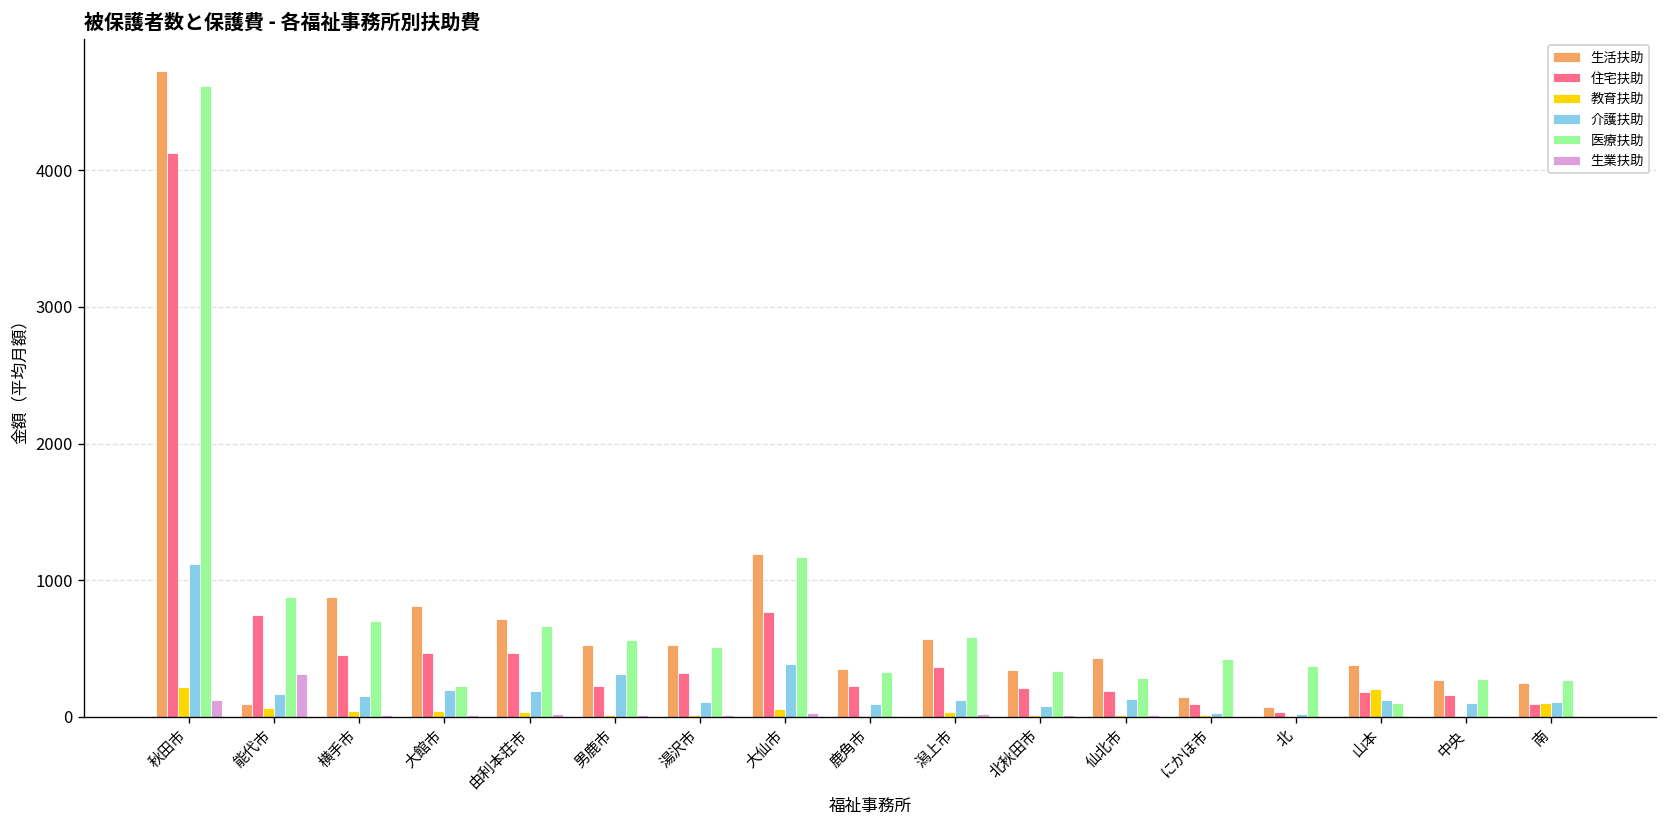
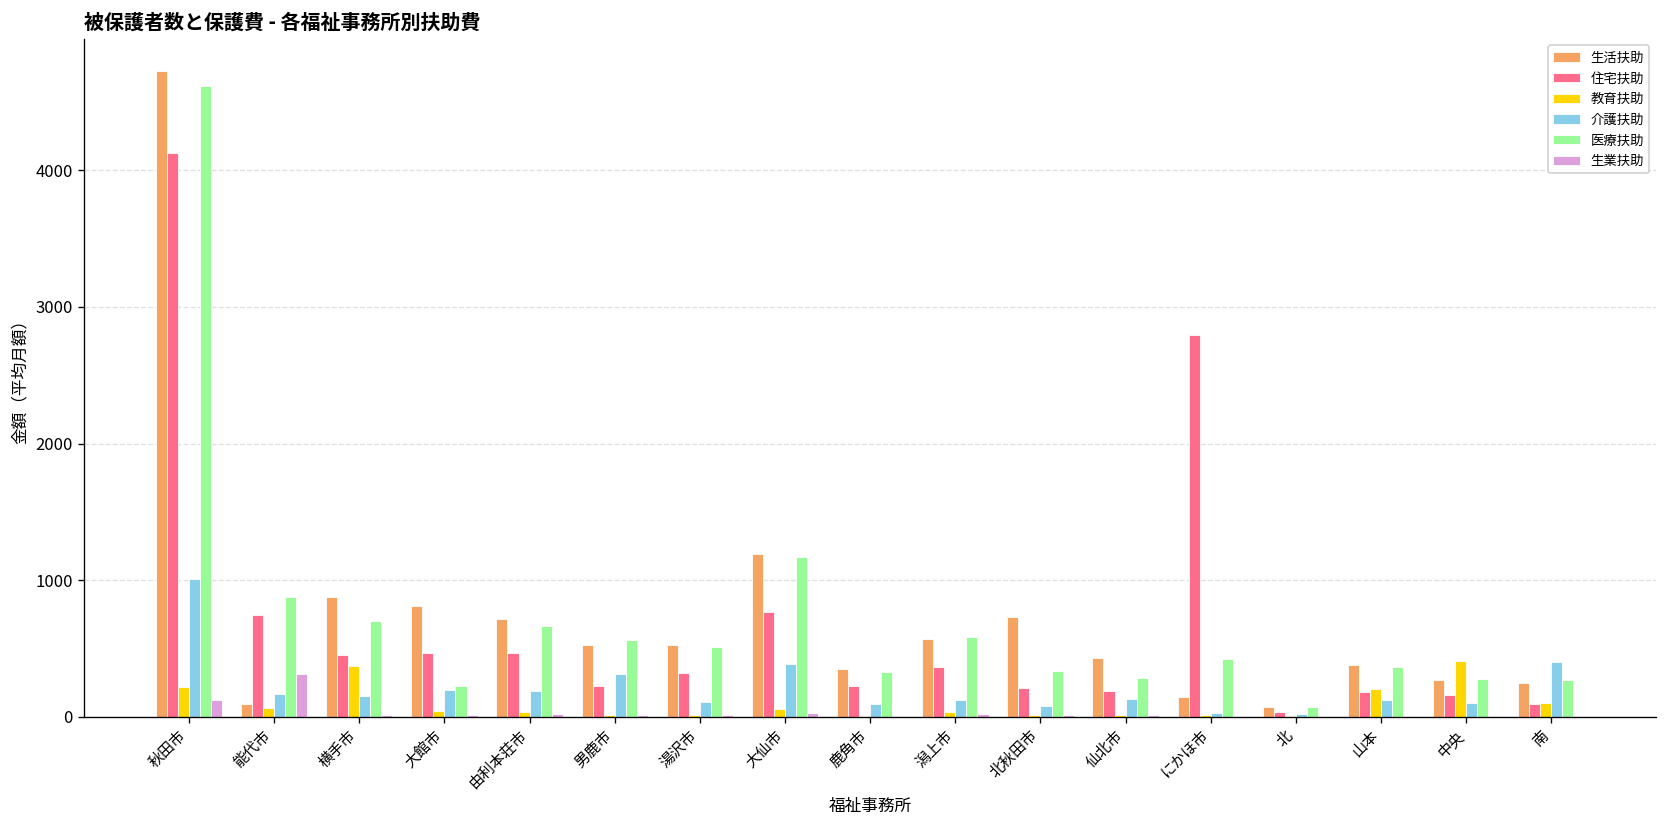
  {
    "生活扶助": {
      "秋田市": 4730,
      "能代市": 100,
      "横手市": 880,
      "大館市": 810,
      "由利本荘市": 720,
      "男鹿市": 520,
      "湯沢市": 530,
      "大仙市": 1190,
      "鹿角市": 350,
      "潟上市": 570,
-     "北秋田市": 350,
+     "北秋田市": 730,
      "仙北市": 430,
      "にかほ市": 140,
      "北": 70,
      "山本": 380,
      "中央": 270,
      "南": 250
    },
    "住宅扶助": {
      "秋田市": 4130,
      "能代市": 750,
      "横手市": 450,
      "大館市": 460,
      "由利本荘市": 470,
      "男鹿市": 230,
      "湯沢市": 320,
      "大仙市": 770,
      "鹿角市": 220,
      "潟上市": 370,
      "北秋田市": 210,
      "仙北市": 190,
-     "にかほ市": 100,
+     "にかほ市": 2790,
      "北": 30,
      "山本": 180,
      "中央": 160,
      "南": 90
    },
    "教育扶助": {
      "秋田市": 220,
      "能代市": 60,
-     "横手市": 40,
+     "横手市": 370,
      "大館市": 40,
      "由利本荘市": 40,
      "大仙市": 60,
      "潟上市": 40,
      "山本": 200,
-     "中央": 10,
+     "中央": 410,
      "南": 100
    },
    "介護扶助": {
-     "秋田市": 1120,
+     "秋田市": 1010,
      "能代市": 160,
      "横手市": 150,
      "大館市": 190,
      "由利本荘市": 190,
      "男鹿市": 320,
      "湯沢市": 110,
      "大仙市": 390,
      "鹿角市": 90,
      "潟上市": 120,
      "北秋田市": 80,
      "仙北市": 130,
      "にかほ市": 30,
      "山本": 120,
      "中央": 100,
-     "南": 110
+     "南": 400
    },
    "医療扶助": {
      "秋田市": 4620,
      "能代市": 880,
      "横手市": 700,
      "大館市": 220,
      "由利本荘市": 670,
      "男鹿市": 560,
      "湯沢市": 510,
      "大仙市": 1170,
      "鹿角市": 330,
      "潟上市": 580,
      "北秋田市": 340,
      "仙北市": 290,
      "にかほ市": 420,
-     "北": 370,
-     "山本": 100,
+     "北": 70,
+     "山本": 360,
      "中央": 280,
      "南": 270
    },
    "生業扶助": {
      "秋田市": 130,
      "能代市": 310,
      "大仙市": 30
    }
  }
